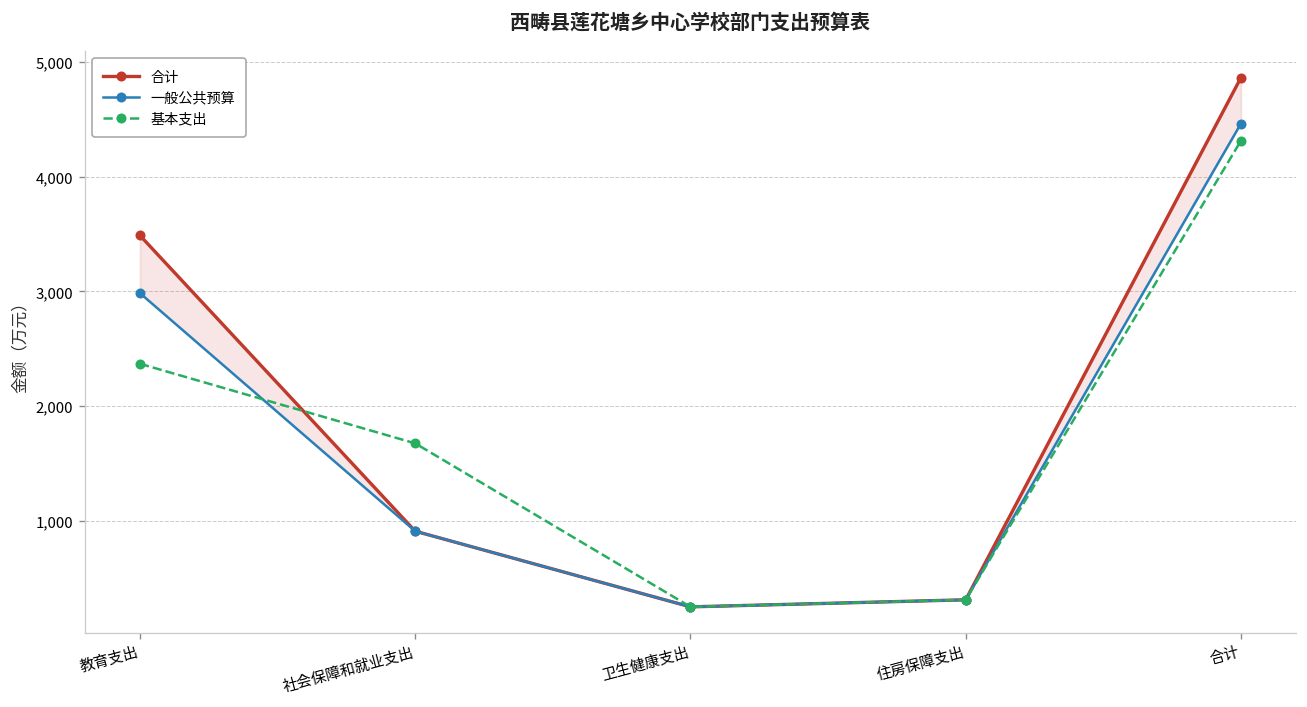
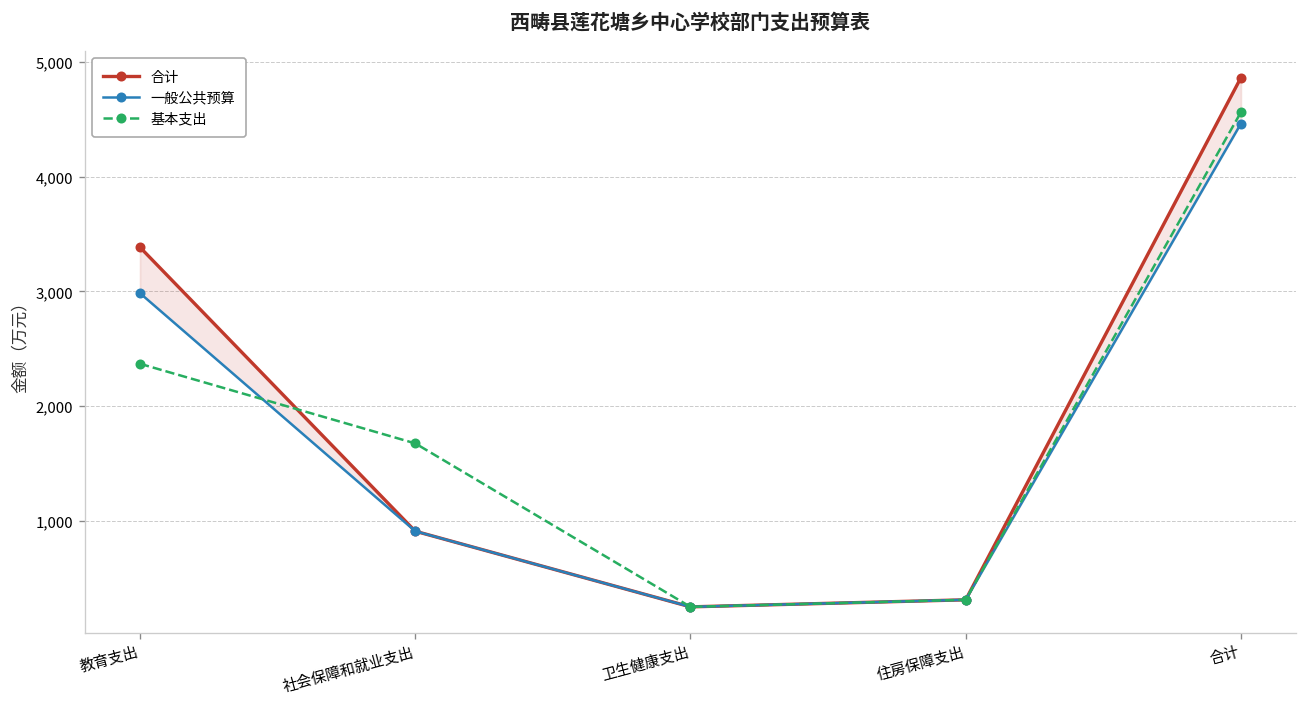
  {
    "合计": {
-     "教育支出": "3,500",
+     "教育支出": "3,400",
      "合计": "4,900"
    },
    "一般公共预算": {
      "教育支出": "3,000",
      "合计": "4,500"
    },
    "基本支出": {
      "教育支出": "2,400",
      "社会保障和就业支出": "1,700",
-     "合计": "4,300"
+     "合计": "4,600"
    }
  }
